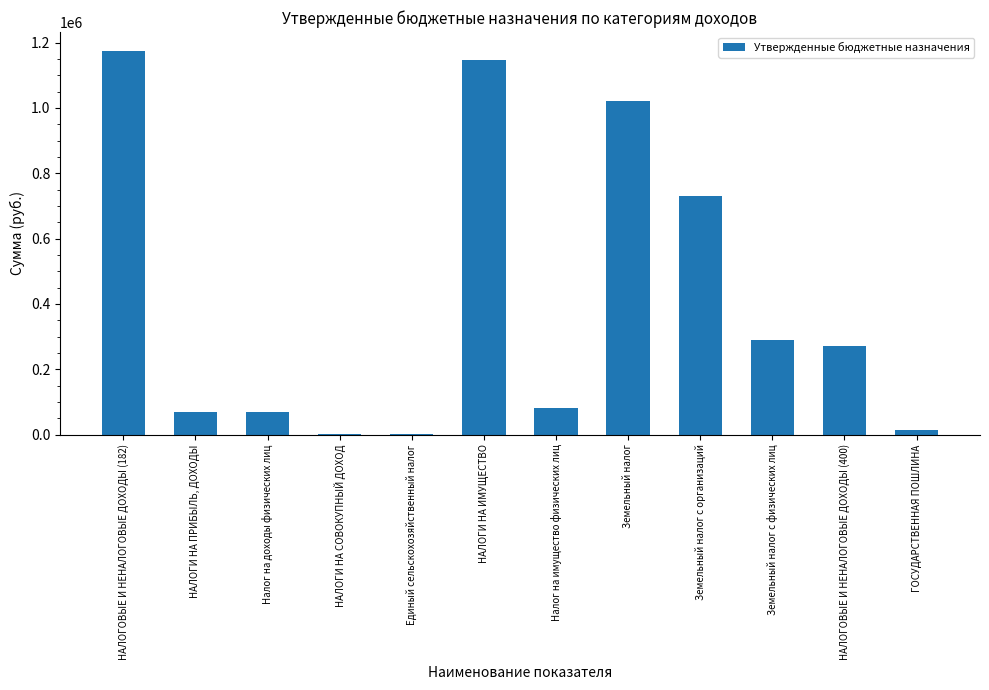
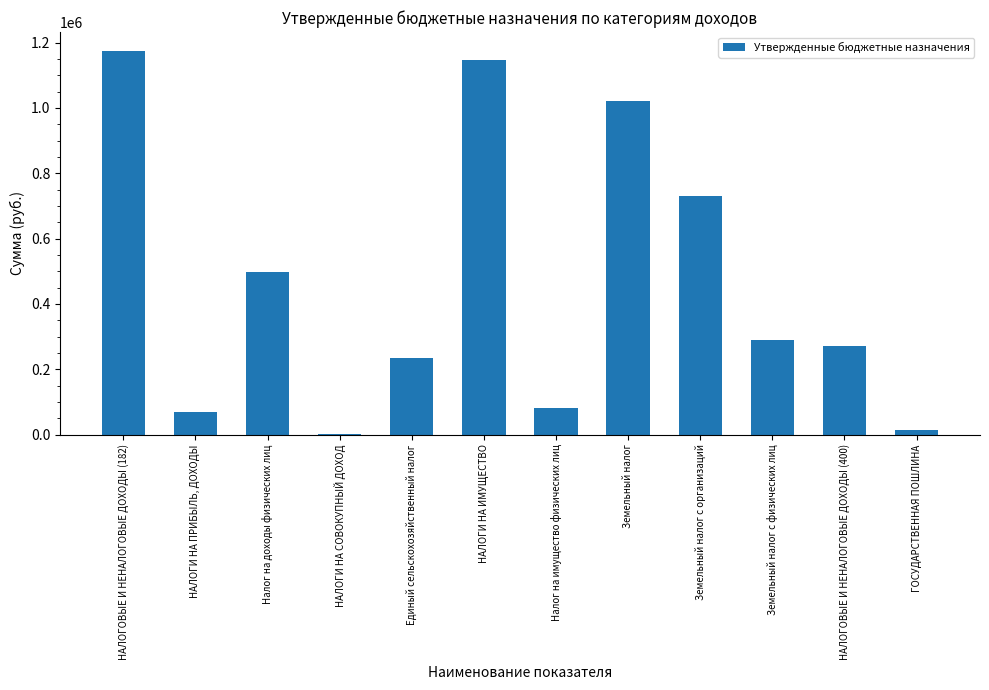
  {
    "НАЛОГОВЫЕ И НЕНАЛОГОВЫЕ ДОХОДЫ (182)": 1170000,
    "НАЛОГИ НА ПРИБЫЛЬ, ДОХОДЫ": 70000,
-   "Налог на доходы физических лиц": 70000,
-   "Единый сельскохозяйственный налог": 0,
+   "Налог на доходы физических лиц": 500000,
+   "Единый сельскохозяйственный налог": 240000,
    "НАЛОГИ НА ИМУЩЕСТВО": 1150000,
    "Налог на имущество физических лиц": 80000,
    "Земельный налог": 1020000,
    "Земельный налог с организаций": 730000,
    "Земельный налог с физических лиц": 290000,
    "НАЛОГОВЫЕ И НЕНАЛОГОВЫЕ ДОХОДЫ (400)": 270000,
    "ГОСУДАРСТВЕННАЯ ПОШЛИНА": 10000
  }
